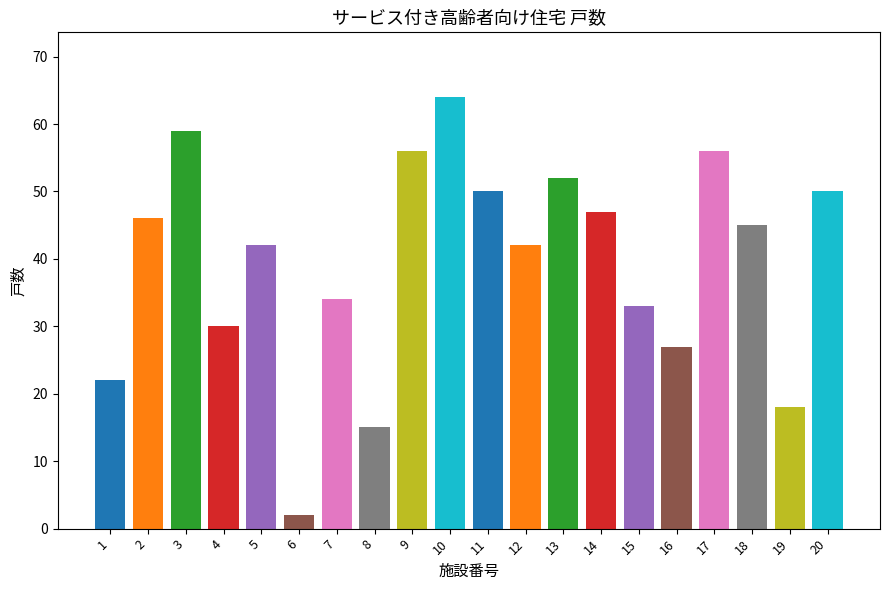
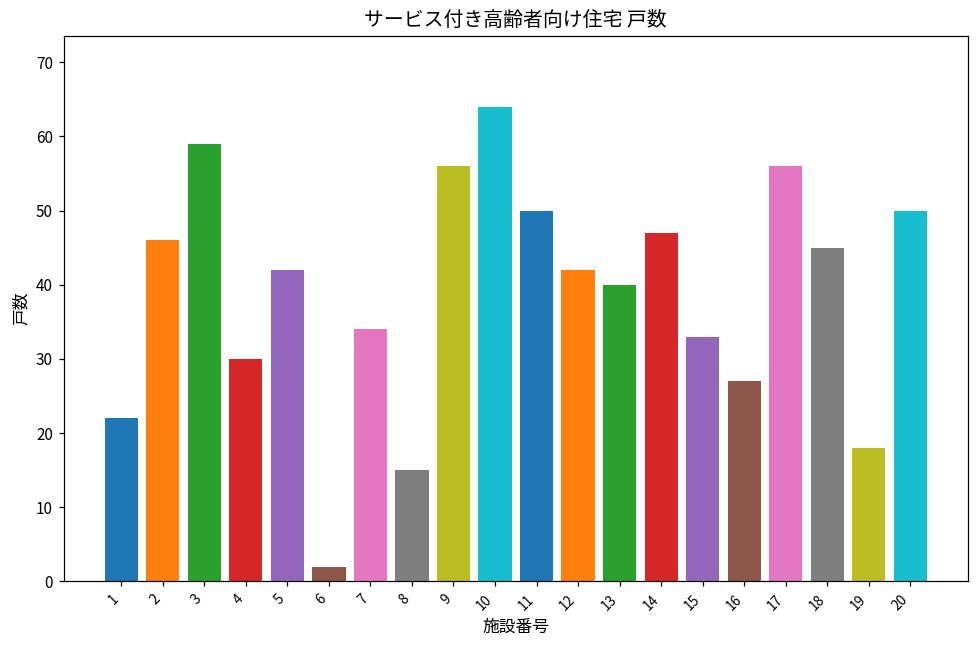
  {
    "1": 22,
    "2": 46,
    "3": 59,
    "4": 30,
    "5": 42,
    "6": 2,
    "7": 34,
    "8": 15,
    "9": 56,
    "10": 64,
    "11": 50,
    "12": 42,
-   "13": 52,
+   "13": 40,
    "14": 47,
    "15": 33,
    "16": 27,
    "17": 56,
    "18": 45,
    "19": 18,
    "20": 50
  }
